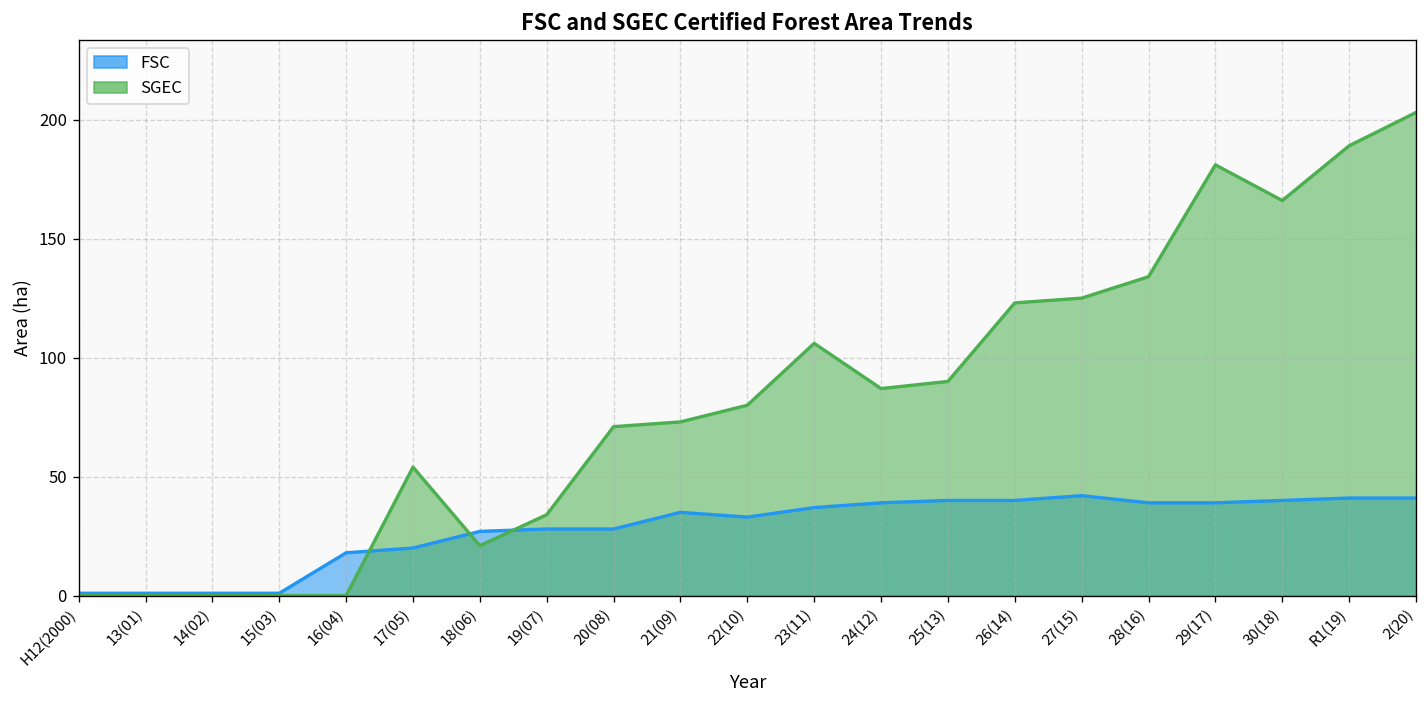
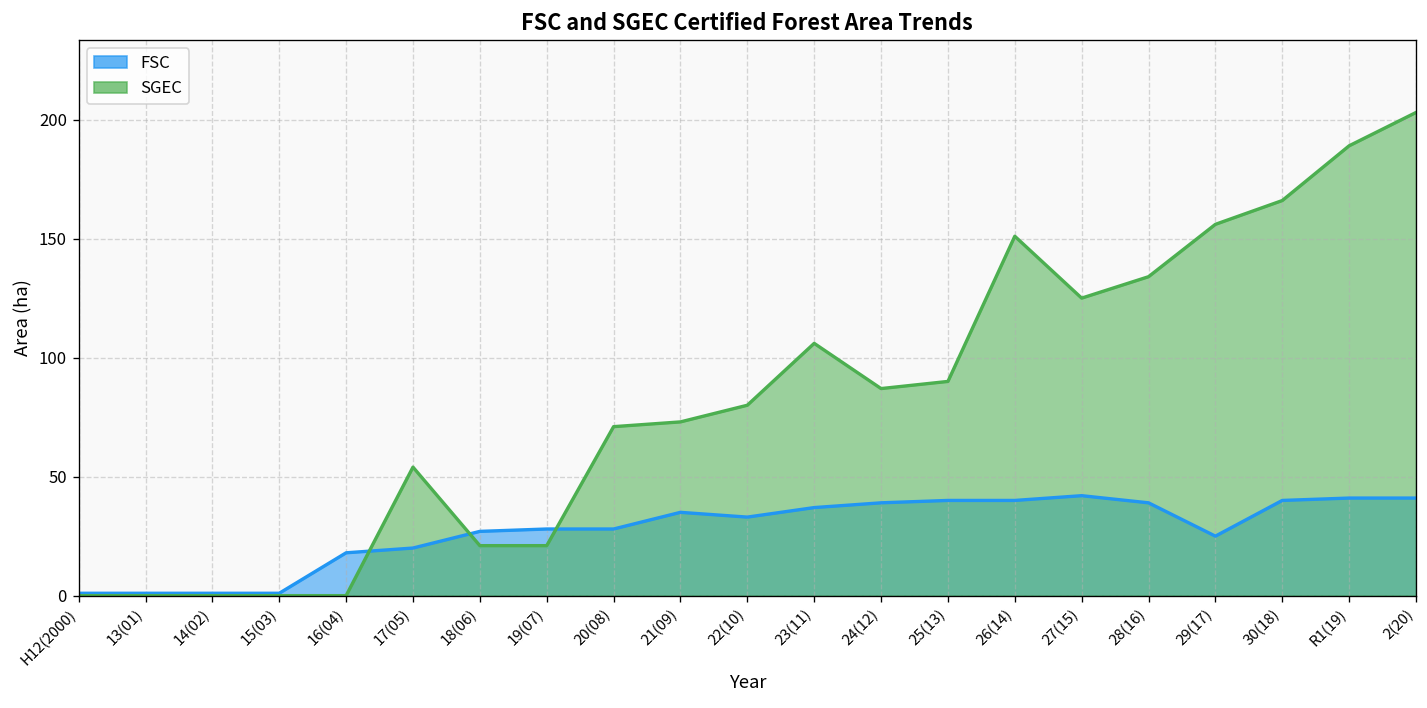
  {
    "FSC": {
      "16(04)": 18,
      "17(05)": 20,
      "18(06)": 27,
      "19(07)": 28,
      "20(08)": 28,
      "21(09)": 35,
      "22(10)": 33,
      "23(11)": 37,
      "24(12)": 39,
      "25(13)": 40,
      "26(14)": 40,
      "27(15)": 42,
      "28(16)": 39,
-     "29(17)": 39,
+     "29(17)": 25,
      "30(18)": 40,
      "R1(19)": 41,
      "2(20)": 41
    },
    "SGEC": {
      "16(04)": 0,
      "17(05)": 54,
      "18(06)": 21,
-     "19(07)": 34,
+     "19(07)": 21,
      "20(08)": 71,
      "21(09)": 73,
      "22(10)": 80,
      "23(11)": 106,
      "24(12)": 87,
      "25(13)": 90,
-     "26(14)": 123,
+     "26(14)": 151,
      "27(15)": 125,
      "28(16)": 134,
-     "29(17)": 181,
+     "29(17)": 156,
      "30(18)": 166,
      "R1(19)": 189,
      "2(20)": 203
    }
  }
